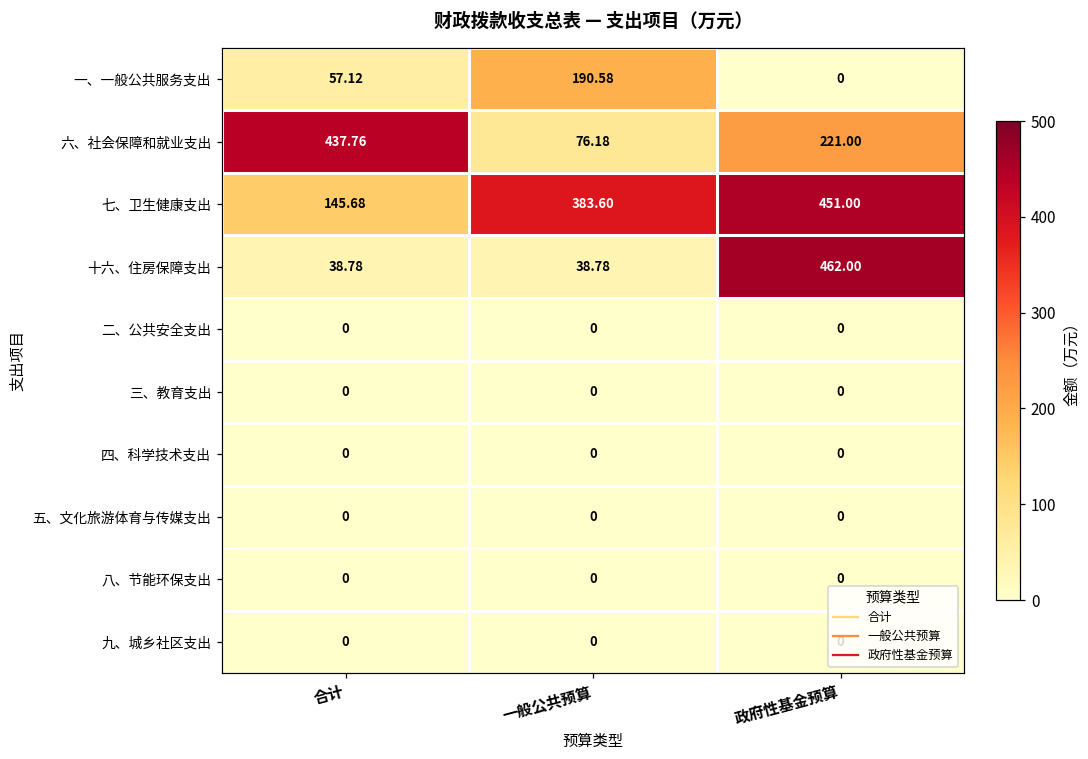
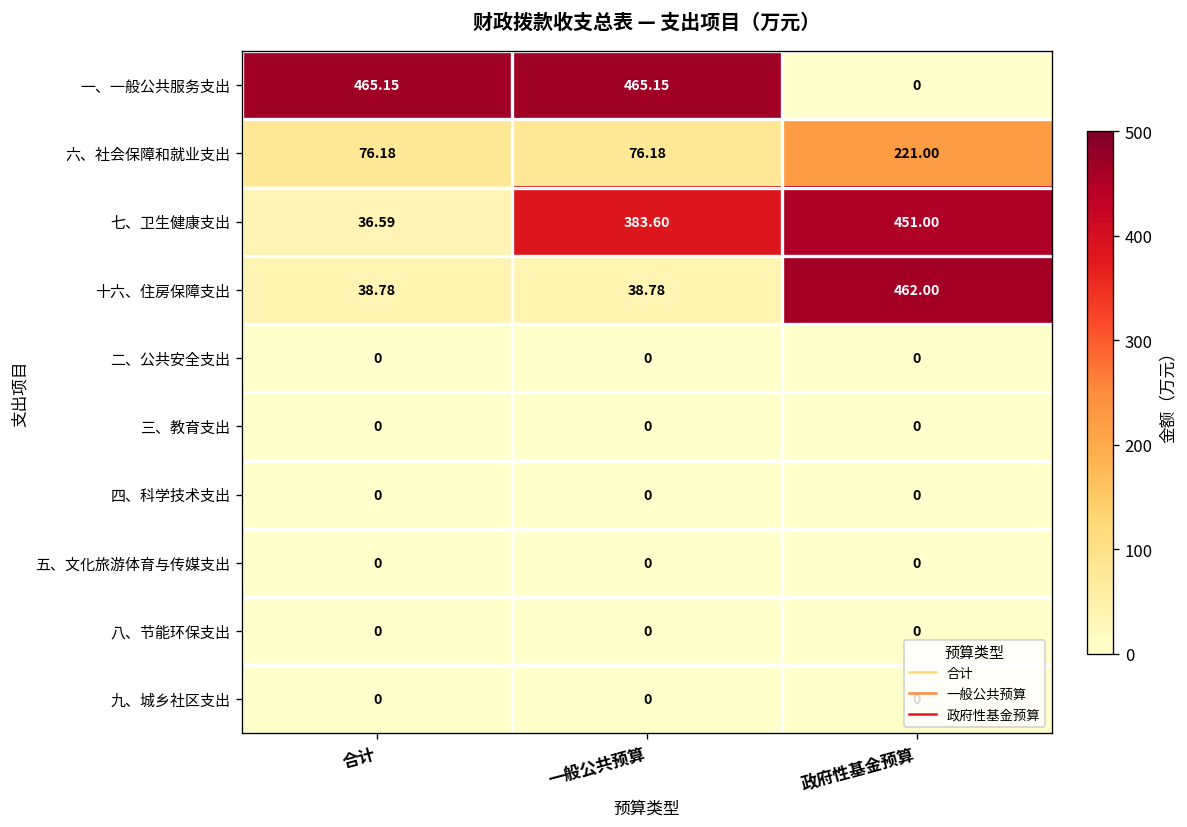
  {
    "一、一般公共服务支出": {
-     "合计": 57.12,
-     "一般公共预算": 190.58,
+     "合计": 465.15,
+     "一般公共预算": 465.15,
      "政府性基金预算": 0
    },
    "六、社会保障和就业支出": {
-     "合计": 437.76,
+     "合计": 76.18,
      "一般公共预算": 76.18,
      "政府性基金预算": 221.00
    },
    "七、卫生健康支出": {
-     "合计": 145.68,
+     "合计": 36.59,
      "一般公共预算": 383.60,
      "政府性基金预算": 451.00
    },
    "十六、住房保障支出": {
      "合计": 38.78,
      "一般公共预算": 38.78,
      "政府性基金预算": 462.00
    },
    "二、公共安全支出": {
      "合计": 0,
      "一般公共预算": 0,
      "政府性基金预算": 0
    },
    "三、教育支出": {
      "合计": 0,
      "一般公共预算": 0,
      "政府性基金预算": 0
    },
    "四、科学技术支出": {
      "合计": 0,
      "一般公共预算": 0,
      "政府性基金预算": 0
    },
    "五、文化旅游体育与传媒支出": {
      "合计": 0,
      "一般公共预算": 0,
      "政府性基金预算": 0
    },
    "八、节能环保支出": {
      "合计": 0,
      "一般公共预算": 0,
      "政府性基金预算": 0
    },
    "九、城乡社区支出": {
      "合计": 0,
      "一般公共预算": 0
    }
  }
